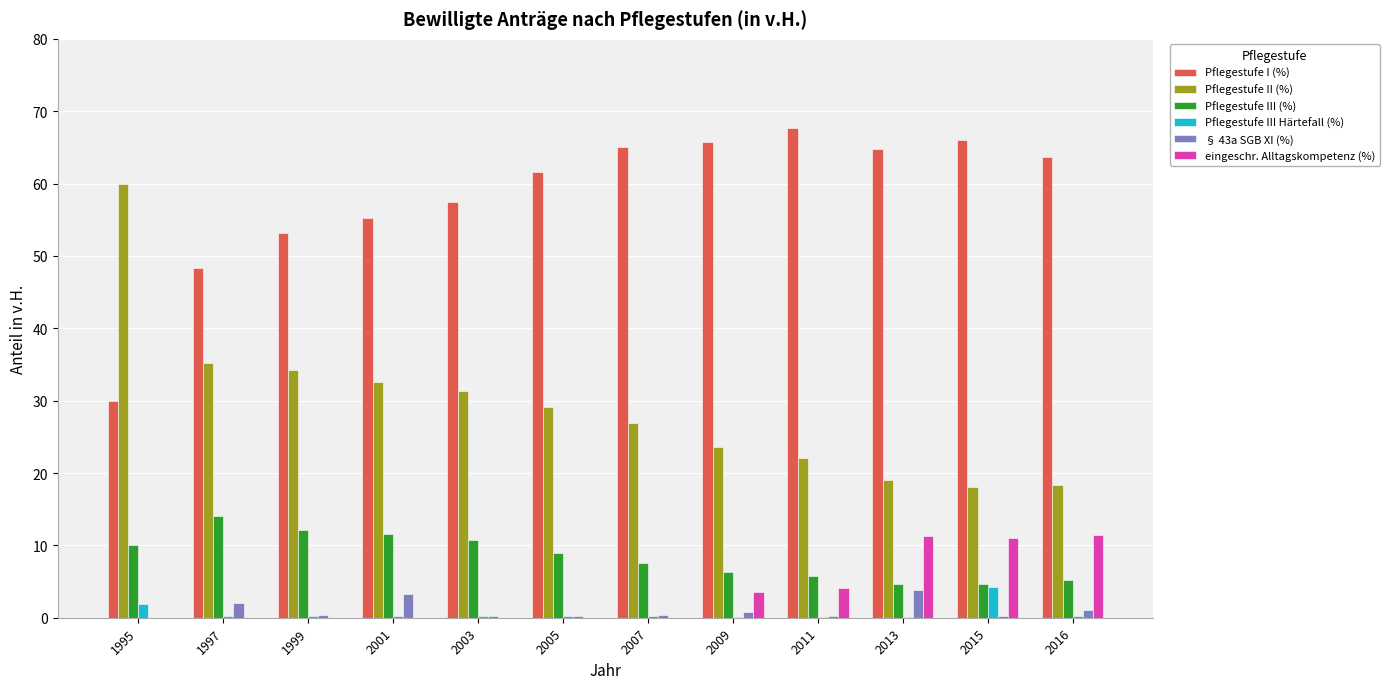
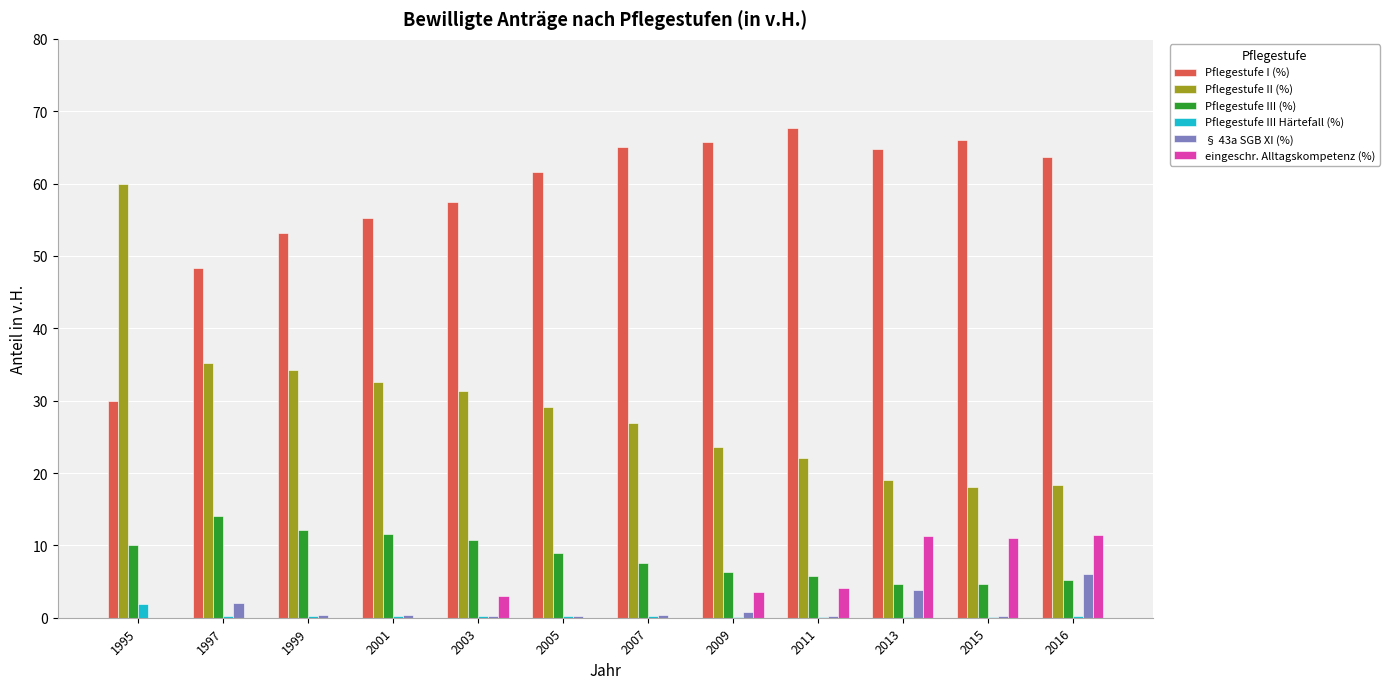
  {
    "Pflegestufe I (%)": {
      "1995": 30,
      "1997": 48,
      "1999": 53,
      "2001": 55,
      "2003": 57,
      "2005": 62,
      "2007": 65,
      "2009": 66,
      "2011": 68,
      "2013": 65,
      "2015": 66,
      "2016": 64
    },
    "Pflegestufe II (%)": {
      "1995": 60,
      "1997": 35,
      "1999": 34,
      "2001": 33,
      "2003": 31,
      "2005": 29,
      "2007": 27,
      "2009": 24,
      "2011": 22,
      "2013": 19,
      "2015": 18,
      "2016": 18
    },
    "Pflegestufe III (%)": {
      "1995": 10,
      "1997": 14,
      "1999": 12,
      "2001": 12,
      "2003": 11,
      "2005": 9,
      "2007": 8,
      "2009": 6,
      "2011": 6,
      "2013": 5,
      "2015": 5,
      "2016": 5
    },
    "Pflegestufe III Härtefall (%)": {
      "1995": 2,
-     "2015": 4
+     "2015": 0
    },
    "§ 43a SGB XI (%)": {
      "1995": 0,
      "1997": 2,
      "1999": 0,
-     "2001": 3,
+     "2001": 0,
      "2007": 0,
      "2009": 1,
      "2013": 4,
-     "2016": 1
+     "2016": 6
    },
    "eingeschr. Alltagskompetenz (%)": {
      "1995": 0,
      "1997": 0,
      "1999": 0,
      "2001": 0,
-     "2003": 0,
+     "2003": 3,
      "2005": 0,
      "2007": 0,
      "2009": 4,
      "2011": 4,
      "2013": 11,
      "2015": 11,
      "2016": 12
    }
  }
